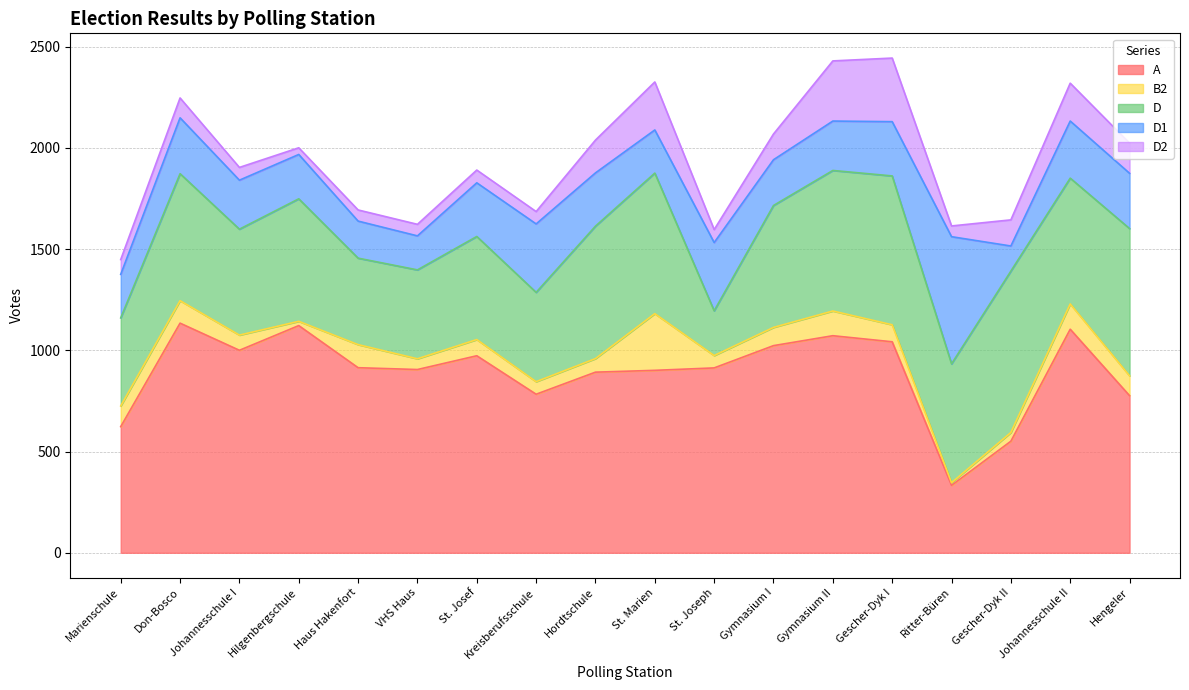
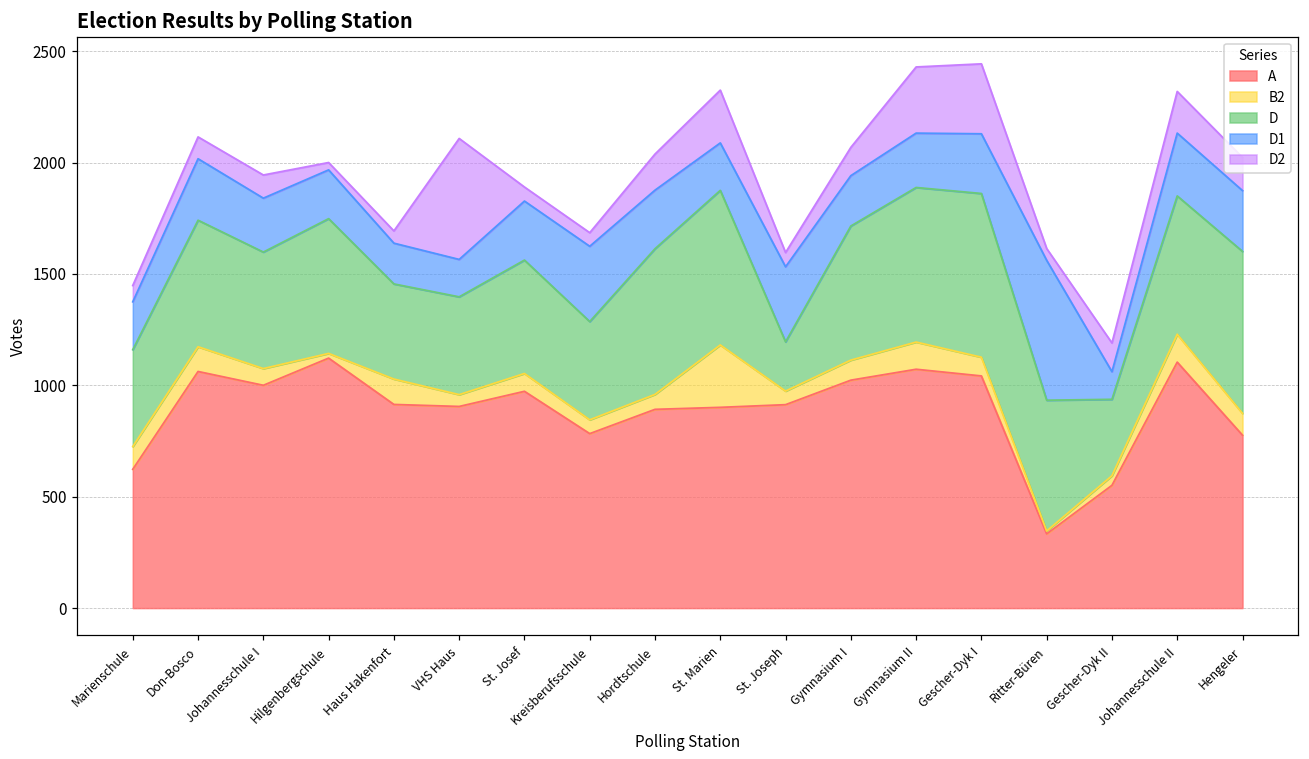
  {
    "A": {
      "Marienschule": 620,
-     "Don-Bosco": 1130,
+     "Don-Bosco": 1060,
      "Johannesschule I": 1000,
      "Hilgenbergschule": 1120,
      "Haus Hakenfort": 910,
      "VHS Haus": 910,
      "St. Josef": 970,
      "Kreisberufsschule": 780,
      "Hordtschule": 890,
      "St. Marien": 900,
      "St. Joseph": 910,
      "Gymnasium I": 1020,
      "Gymnasium II": 1070,
      "Gescher-Dyk I": 1040,
      "Ritter-Büren": 330,
      "Gescher-Dyk II": 550,
      "Johannesschule II": 1100,
      "Hengeler": 780
    },
    "B2": {
      "Marienschule": 100,
      "Don-Bosco": 110,
      "Johannesschule I": 80,
      "Hilgenbergschule": 20,
      "Haus Hakenfort": 110,
      "VHS Haus": 50,
      "St. Josef": 80,
      "Kreisberufsschule": 60,
      "Hordtschule": 70,
      "St. Marien": 280,
      "St. Joseph": 60,
      "Gymnasium I": 90,
      "Gymnasium II": 120,
      "Gescher-Dyk I": 80,
      "Ritter-Büren": 10,
      "Gescher-Dyk II": 40,
      "Johannesschule II": 130,
      "Hengeler": 100
    },
    "D": {
      "Marienschule": 440,
-     "Don-Bosco": 630,
+     "Don-Bosco": 570,
      "Johannesschule I": 520,
      "Hilgenbergschule": 610,
      "Haus Hakenfort": 430,
      "VHS Haus": 440,
      "St. Josef": 510,
      "Kreisberufsschule": 440,
      "Hordtschule": 650,
      "St. Marien": 690,
      "St. Joseph": 220,
      "Gymnasium I": 600,
      "Gymnasium II": 690,
      "Gescher-Dyk I": 740,
      "Ritter-Büren": 590,
-     "Gescher-Dyk II": 800,
+     "Gescher-Dyk II": 340,
      "Johannesschule II": 620,
      "Hengeler": 730
    },
    "D1": {
      "Marienschule": 220,
      "Don-Bosco": 280,
      "Johannesschule I": 240,
      "Hilgenbergschule": 220,
      "Haus Hakenfort": 180,
      "VHS Haus": 170,
      "St. Josef": 270,
      "Kreisberufsschule": 340,
      "Hordtschule": 260,
      "St. Marien": 210,
      "St. Joseph": 340,
      "Gymnasium I": 230,
      "Gymnasium II": 240,
      "Gescher-Dyk I": 270,
      "Ritter-Büren": 630,
      "Gescher-Dyk II": 120,
      "Johannesschule II": 280,
      "Hengeler": 270
    },
    "D2": {
      "Marienschule": 70,
      "Don-Bosco": 100,
-     "Johannesschule I": 60,
+     "Johannesschule I": 100,
      "Hilgenbergschule": 30,
      "Haus Hakenfort": 60,
-     "VHS Haus": 60,
+     "VHS Haus": 540,
      "St. Josef": 60,
      "Kreisberufsschule": 60,
      "Hordtschule": 160,
      "St. Marien": 240,
      "St. Joseph": 60,
      "Gymnasium I": 130,
      "Gymnasium II": 300,
      "Gescher-Dyk I": 310,
      "Ritter-Büren": 50,
      "Gescher-Dyk II": 130,
      "Johannesschule II": 190
    }
  }
